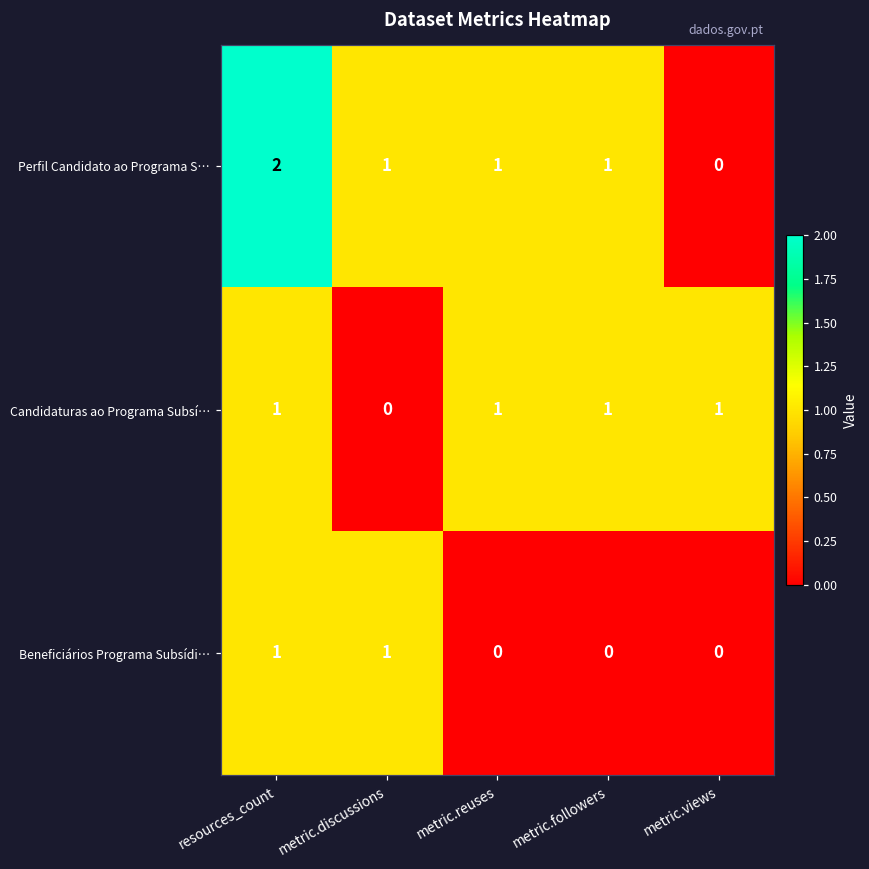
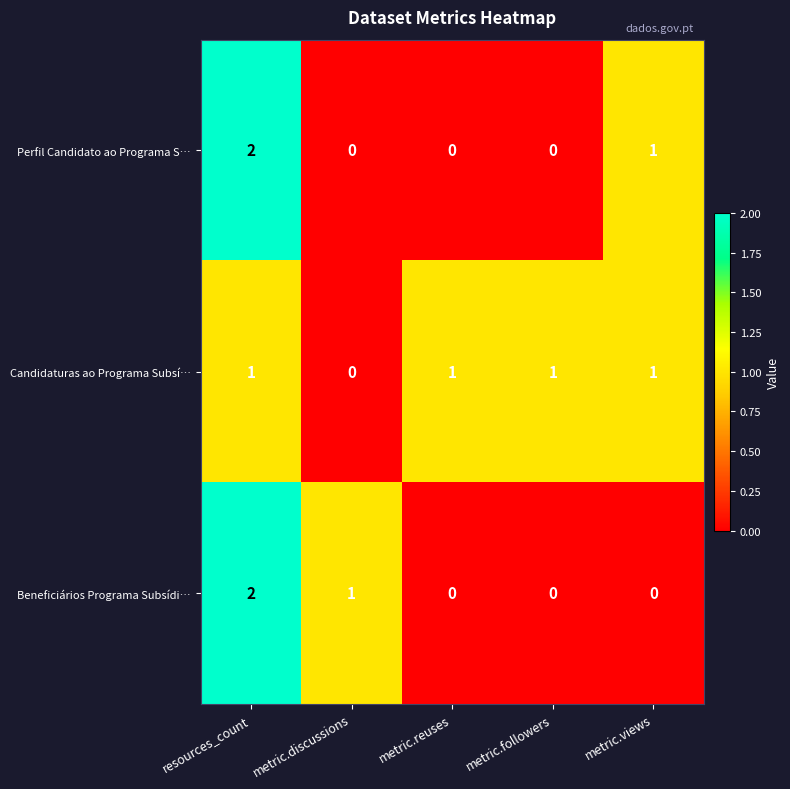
  {
    "Perfil Candidato ao Programa S…": {
      "resources_count": 2,
-     "metric.discussions": 1,
-     "metric.reuses": 1,
-     "metric.followers": 1,
-     "metric.views": 0
+     "metric.discussions": 0,
+     "metric.reuses": 0,
+     "metric.followers": 0,
+     "metric.views": 1
    },
    "Candidaturas ao Programa Subsí…": {
      "resources_count": 1,
      "metric.discussions": 0,
      "metric.reuses": 1,
      "metric.followers": 1,
      "metric.views": 1
    },
    "Beneficiários Programa Subsídi…": {
-     "resources_count": 1,
+     "resources_count": 2,
      "metric.discussions": 1,
      "metric.reuses": 0,
      "metric.followers": 0,
      "metric.views": 0
    }
  }
